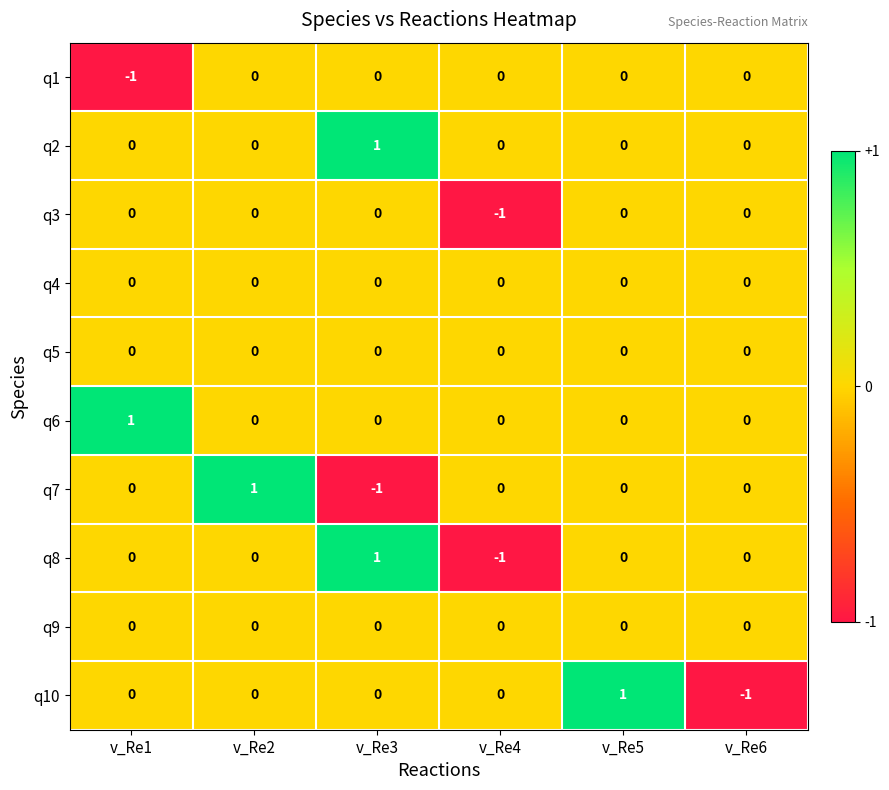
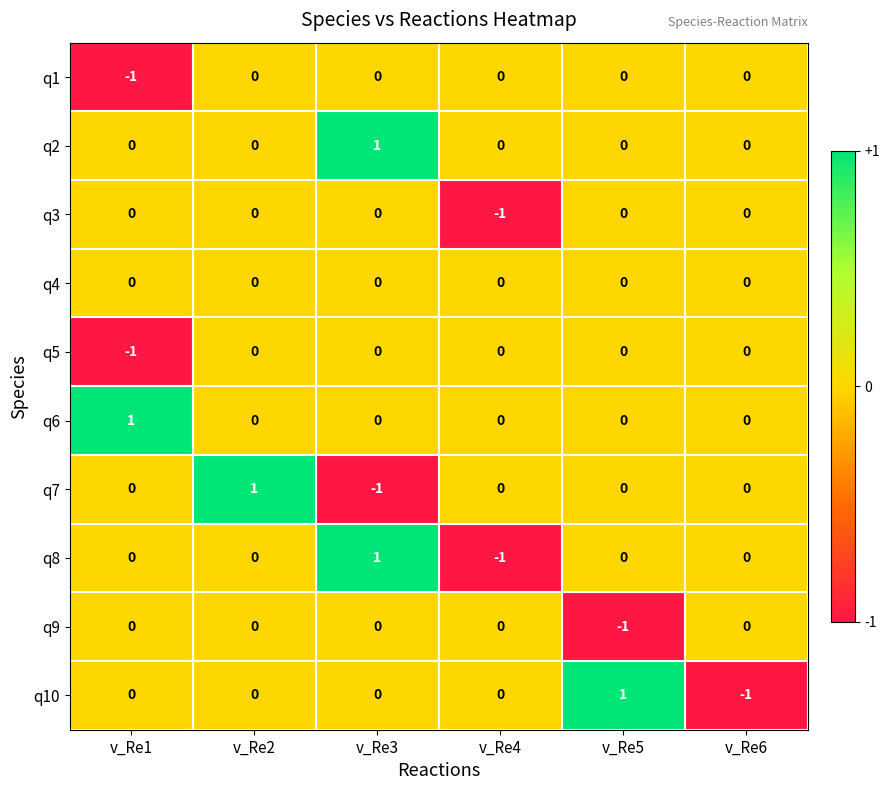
  {
    "q1": {
      "v_Re1": -1,
      "v_Re2": 0,
      "v_Re3": 0,
      "v_Re4": 0,
      "v_Re5": 0,
      "v_Re6": 0
    },
    "q2": {
      "v_Re1": 0,
      "v_Re2": 0,
      "v_Re3": 1,
      "v_Re4": 0,
      "v_Re5": 0,
      "v_Re6": 0
    },
    "q3": {
      "v_Re1": 0,
      "v_Re2": 0,
      "v_Re3": 0,
      "v_Re4": -1,
      "v_Re5": 0,
      "v_Re6": 0
    },
    "q4": {
      "v_Re1": 0,
      "v_Re2": 0,
      "v_Re3": 0,
      "v_Re4": 0,
      "v_Re5": 0,
      "v_Re6": 0
    },
    "q5": {
-     "v_Re1": 0,
+     "v_Re1": -1,
      "v_Re2": 0,
      "v_Re3": 0,
      "v_Re4": 0,
      "v_Re5": 0,
      "v_Re6": 0
    },
    "q6": {
      "v_Re1": 1,
      "v_Re2": 0,
      "v_Re3": 0,
      "v_Re4": 0,
      "v_Re5": 0,
      "v_Re6": 0
    },
    "q7": {
      "v_Re1": 0,
      "v_Re2": 1,
      "v_Re3": -1,
      "v_Re4": 0,
      "v_Re5": 0,
      "v_Re6": 0
    },
    "q8": {
      "v_Re1": 0,
      "v_Re2": 0,
      "v_Re3": 1,
      "v_Re4": -1,
      "v_Re5": 0,
      "v_Re6": 0
    },
    "q9": {
      "v_Re1": 0,
      "v_Re2": 0,
      "v_Re3": 0,
      "v_Re4": 0,
-     "v_Re5": 0,
+     "v_Re5": -1,
      "v_Re6": 0
    },
    "q10": {
      "v_Re1": 0,
      "v_Re2": 0,
      "v_Re3": 0,
      "v_Re4": 0,
      "v_Re5": 1,
      "v_Re6": -1
    }
  }
